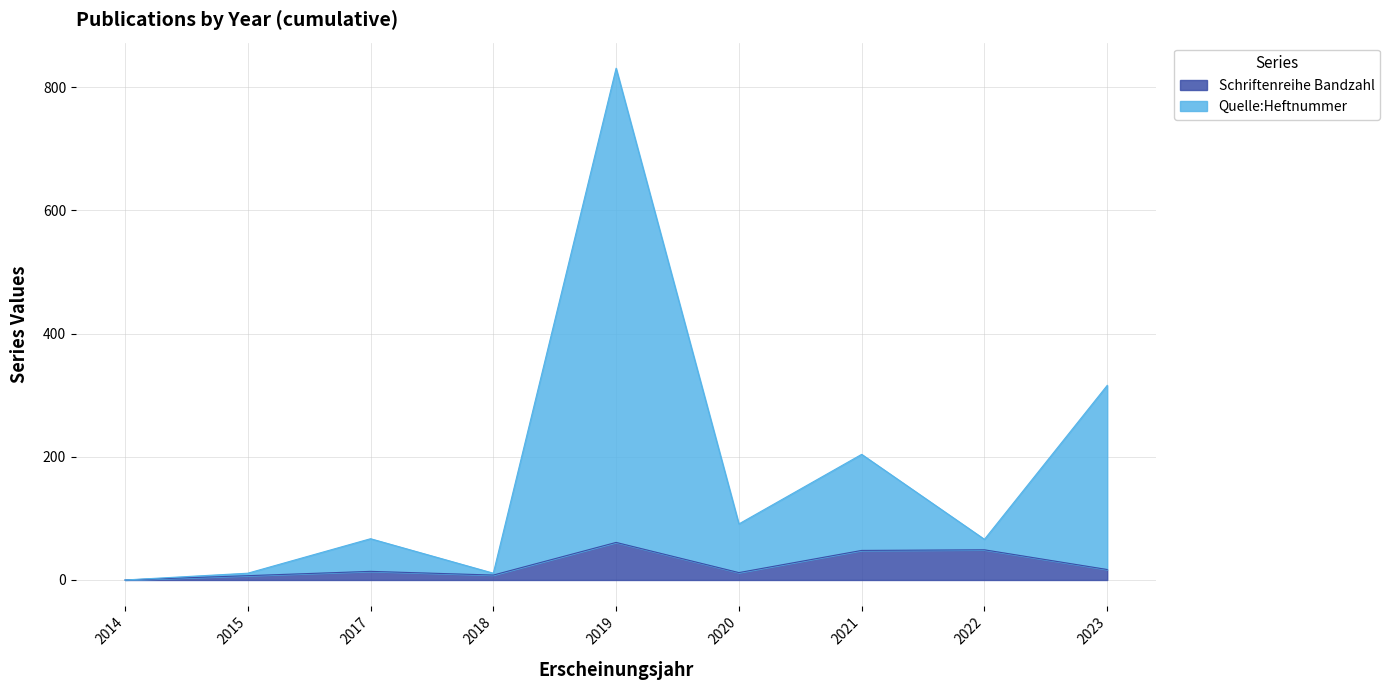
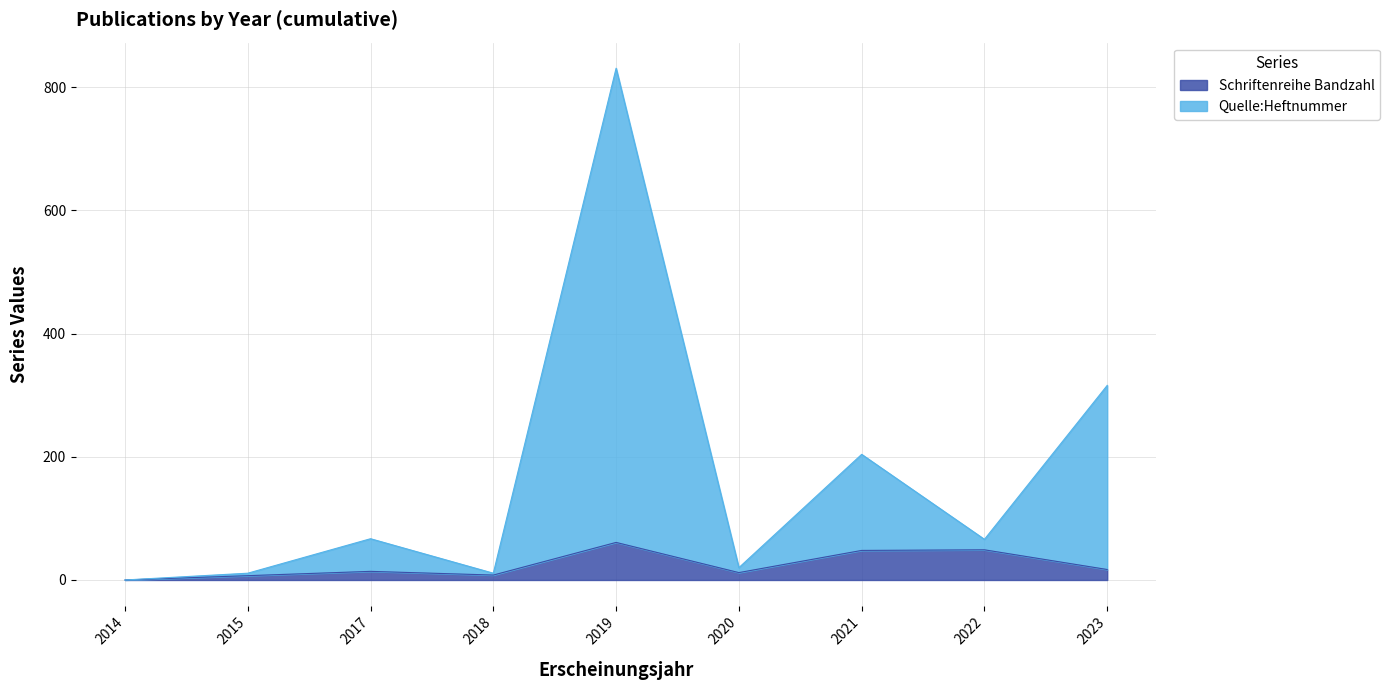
  {
    "Schriftenreihe Bandzahl": {
      "2017": 10,
      "2019": 60,
      "2020": 10,
      "2021": 50,
      "2022": 50,
      "2023": 20
    },
    "Quelle:Heftnummer": {
      "2017": 50,
      "2019": 770,
-     "2020": 80,
+     "2020": 10,
      "2021": 160,
      "2022": 20,
      "2023": 300
    }
  }
